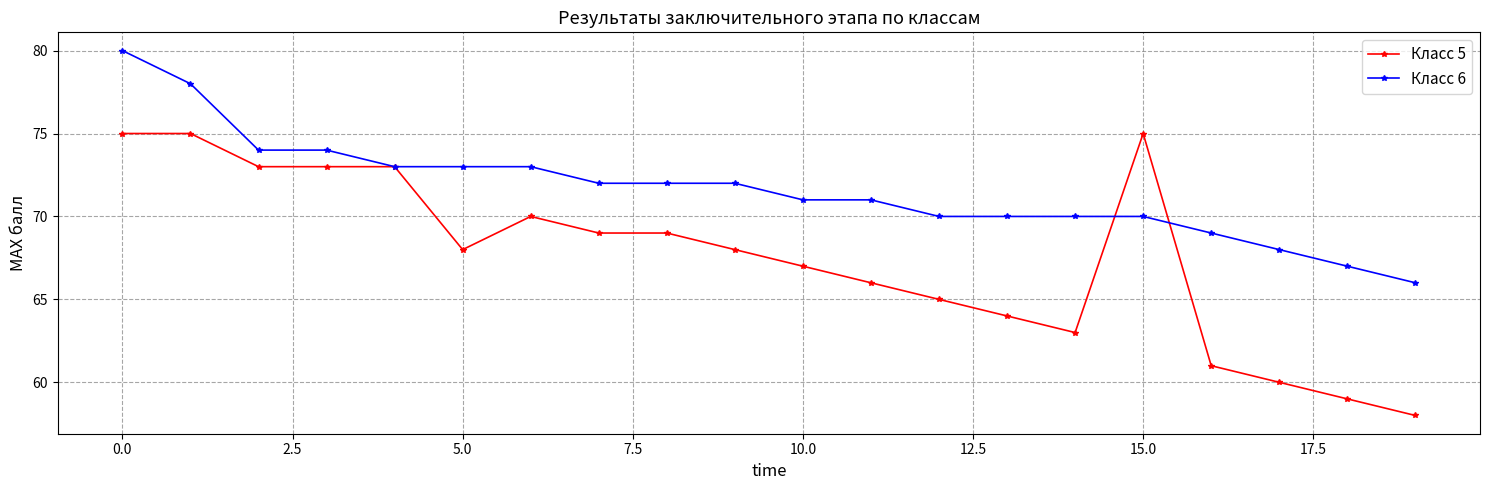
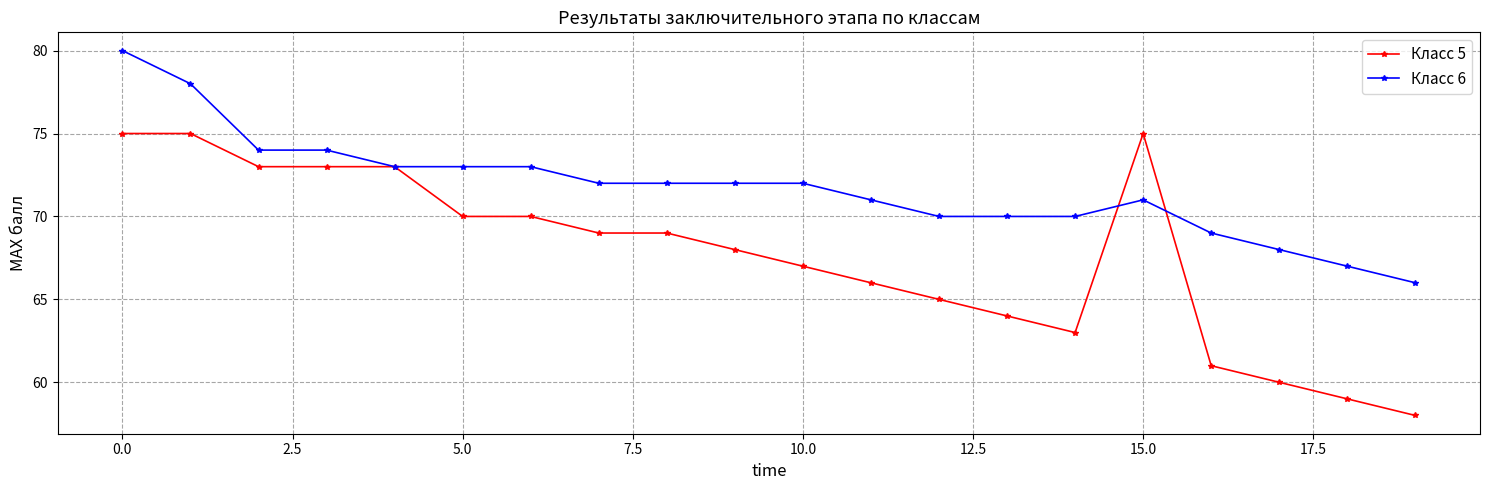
  {
    "Класс 5": {
      "0.0": 75,
-     "5.0": 68,
+     "5.0": 70,
      "10.0": 67,
      "15.0": 75
    },
    "Класс 6": {
      "0.0": 80,
      "5.0": 73,
-     "10.0": 71,
-     "15.0": 70
+     "10.0": 72,
+     "15.0": 71
    }
  }
